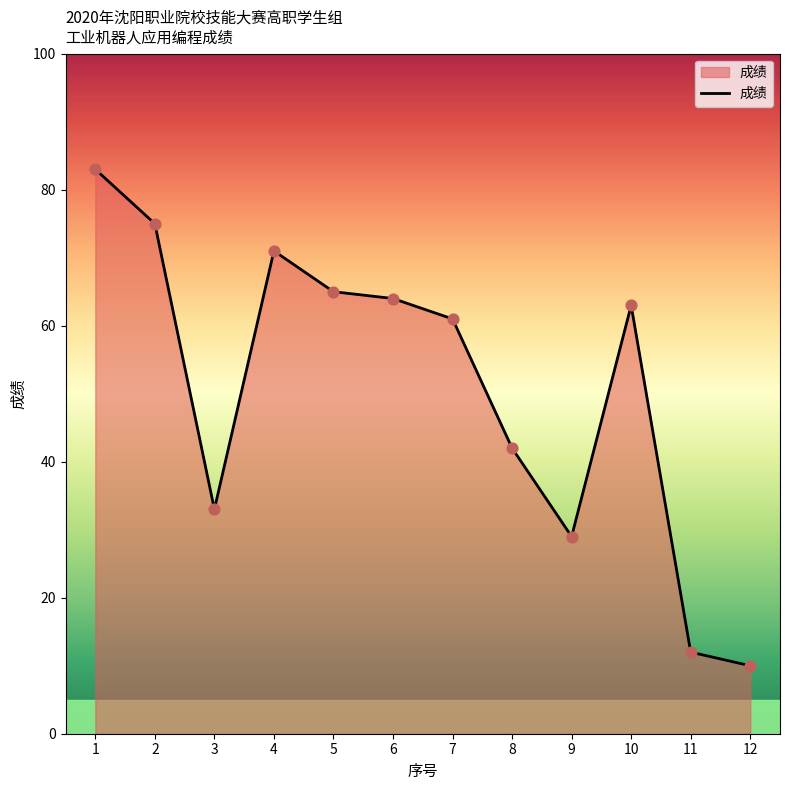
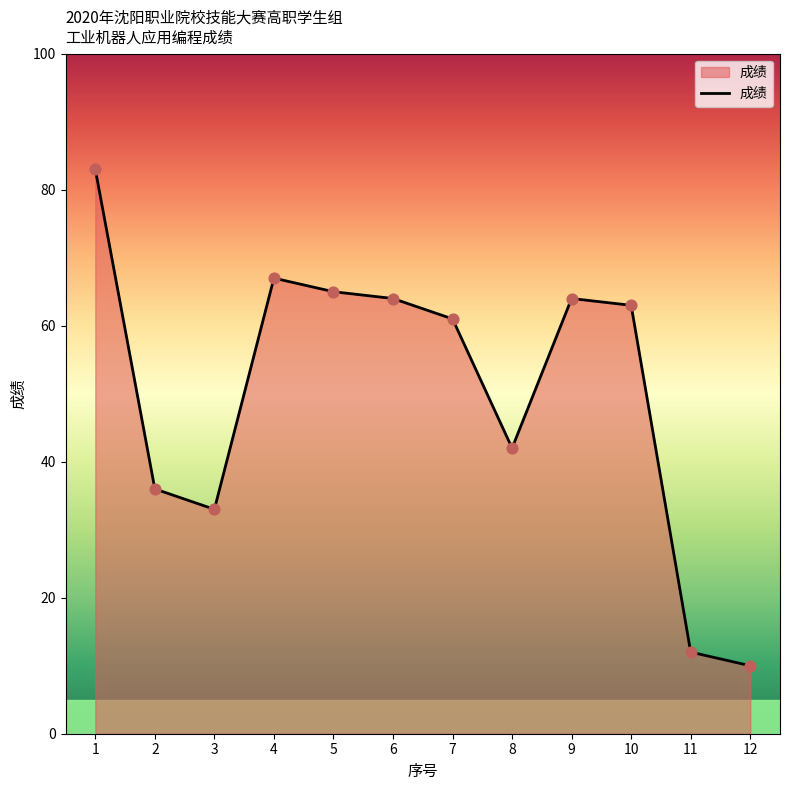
  {
    "1": 83,
-   "2": 75,
+   "2": 36,
    "3": 33,
-   "4": 71,
+   "4": 67,
    "5": 65,
    "6": 64,
    "7": 61,
    "8": 42,
-   "9": 29,
+   "9": 64,
    "10": 63,
    "11": 12,
    "12": 10
  }
